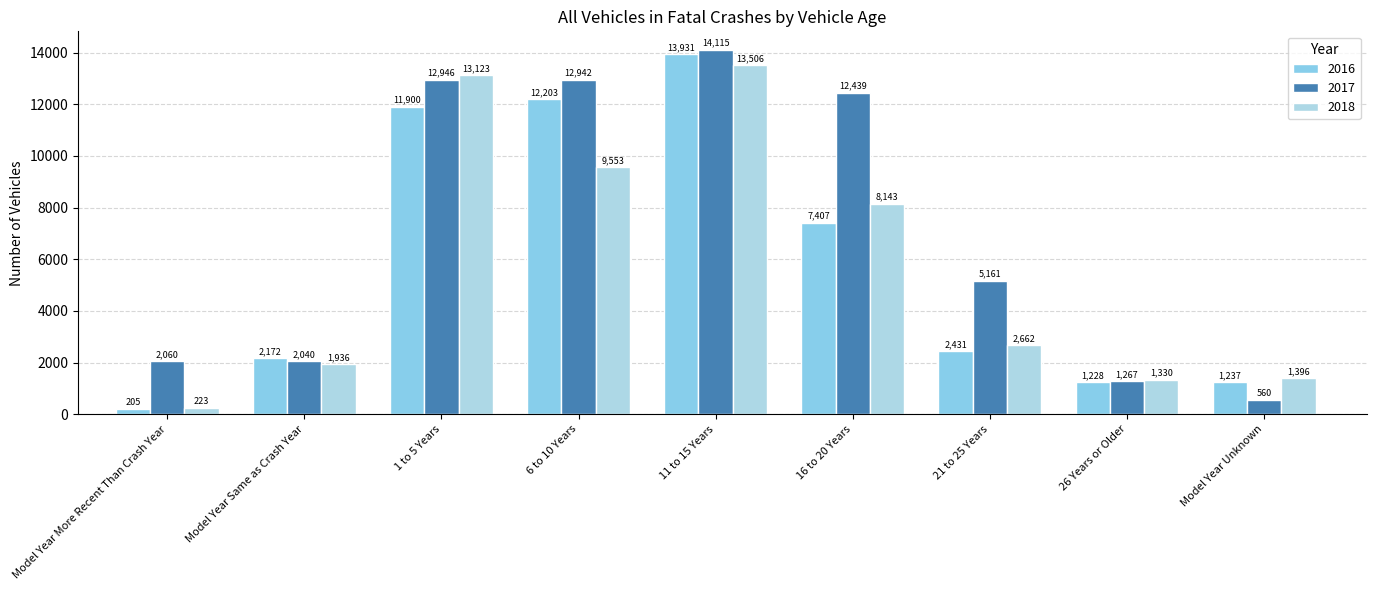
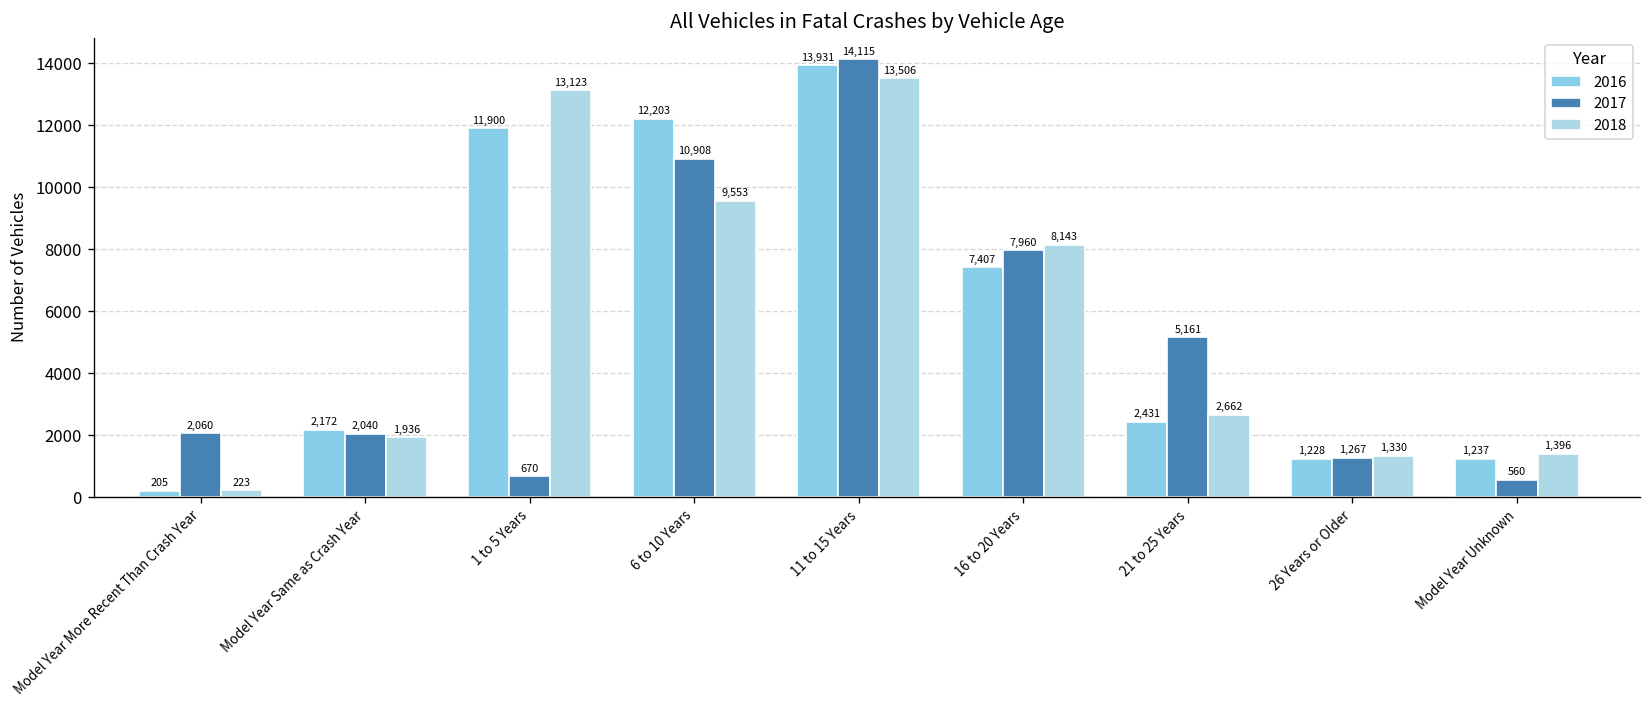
  {
    "2017": {
      "Model Year More Recent Than Crash Year": "2,060",
      "Model Year Same as Crash Year": "2,040",
-     "1 to 5 Years": "12,946",
-     "6 to 10 Years": "12,942",
+     "1 to 5 Years": "670",
+     "6 to 10 Years": "10,908",
      "11 to 15 Years": "14,115",
-     "16 to 20 Years": "12,439",
+     "16 to 20 Years": "7,960",
      "21 to 25 Years": "5,161",
      "26 Years or Older": "1,267",
      "Model Year Unknown": "560"
    }
  }
